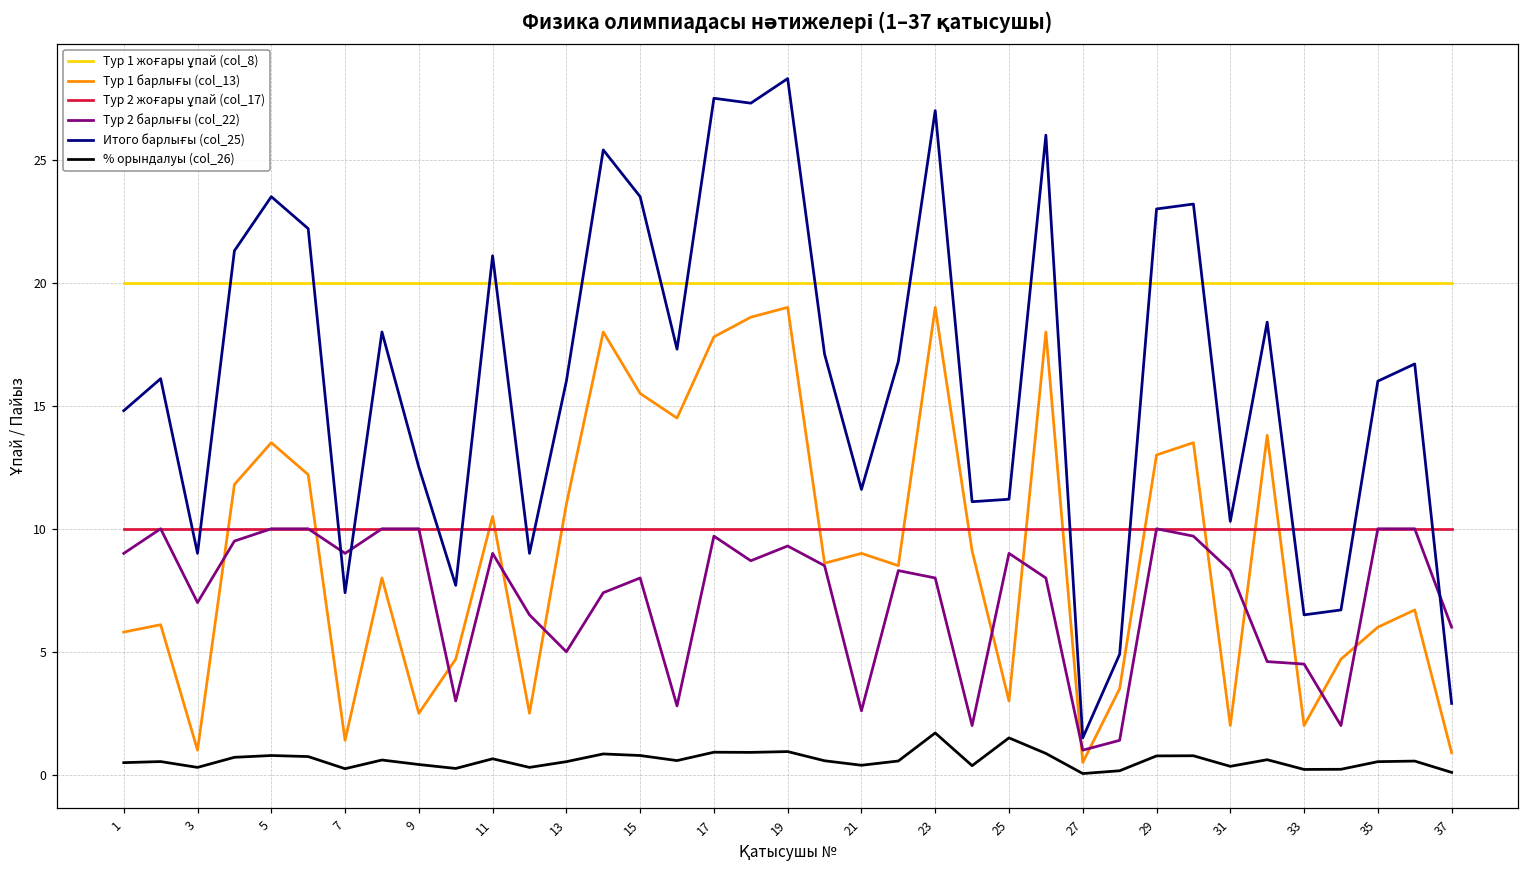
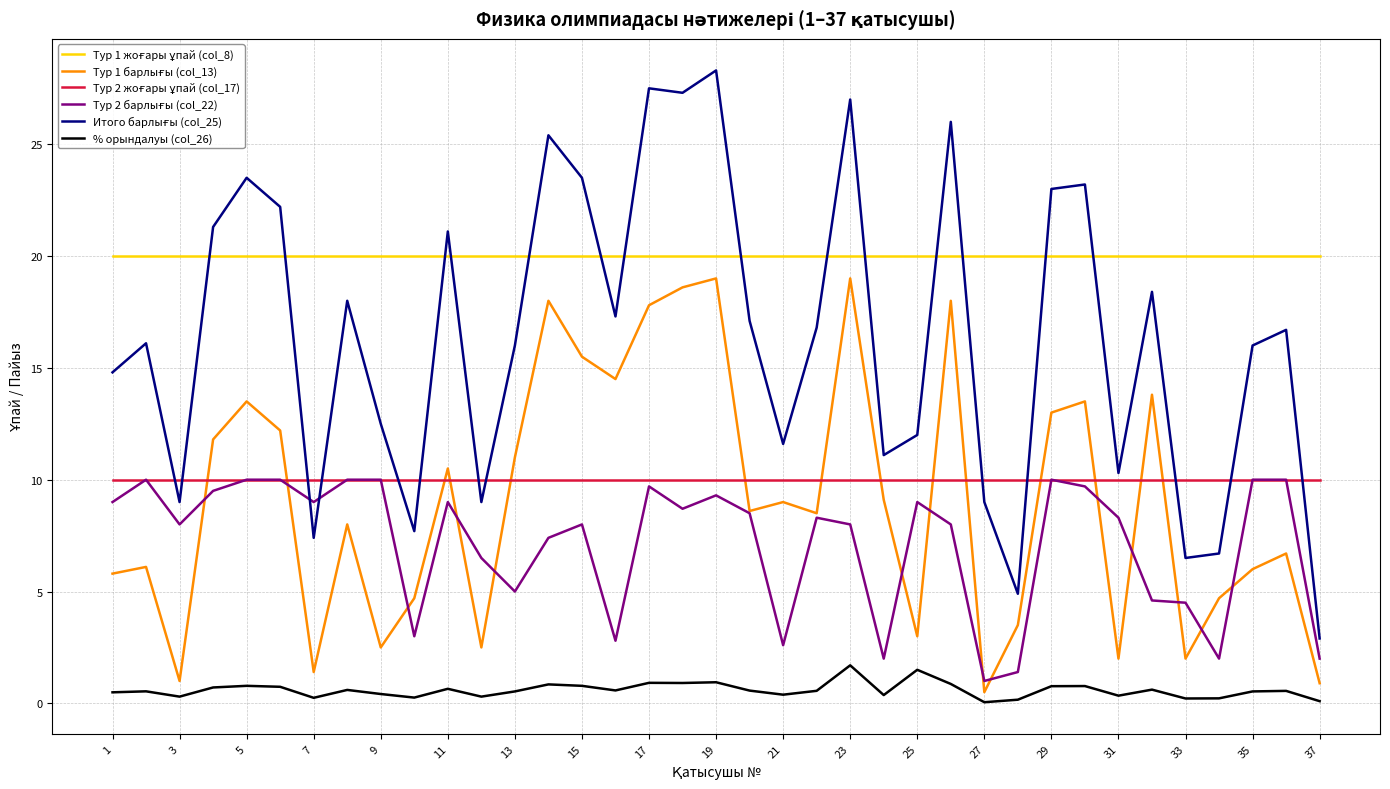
  {
    "Тур 1 жоғары ұпай (col_8)": {
      "1": 20.0,
      "3": 20.0,
      "5": 20.0,
      "7": 20.0,
      "9": 20.0,
      "11": 20.0,
      "13": 20.0,
      "15": 20.0,
      "17": 20.0,
      "19": 20.0,
      "21": 20.0,
      "23": 20.0,
      "25": 20.0,
      "27": 20.0,
      "29": 20.0,
      "31": 20.0,
      "33": 20.0,
      "35": 20.0,
      "37": 20.0
    },
    "Тур 1 барлығы (col_13)": {
      "1": 5.8,
      "3": 1.0,
      "5": 13.5,
      "7": 1.4,
      "9": 2.5,
      "11": 10.5,
      "13": 11.0,
      "15": 15.5,
      "17": 17.8,
      "19": 19.0,
      "21": 9.0,
      "23": 19.0,
      "25": 3.0,
      "27": 0.5,
      "29": 13.0,
      "31": 2.0,
      "33": 2.0,
      "35": 6.0,
      "37": 0.9
    },
    "Тур 2 жоғары ұпай (col_17)": {
      "1": 10.0,
      "3": 10.0,
      "7": 10.0,
      "11": 10.0,
      "13": 10.0,
      "15": 10.0,
      "17": 10.0,
      "19": 10.0,
      "21": 10.0,
      "23": 10.0,
      "25": 10.0,
      "27": 10.0,
      "31": 10.0,
      "33": 10.0,
      "37": 10.0
    },
    "Тур 2 барлығы (col_22)": {
      "1": 9,
-     "3": 7,
+     "3": 8,
      "7": 9,
      "11": 9,
      "13": 5,
      "15": 8,
      "17": 9.7,
      "19": 9.3,
      "21": 2.6,
      "23": 8,
      "25": 9,
      "27": 1,
      "31": 8.3,
      "33": 4.5,
-     "37": 6
+     "37": 2
    },
    "Итого барлығы (col_25)": {
      "1": 14.8,
      "3": 9.0,
      "5": 23.5,
      "7": 7.4,
      "9": 12.5,
      "11": 21.1,
      "13": 16.0,
      "15": 23.5,
      "17": 27.5,
      "19": 28.3,
      "21": 11.6,
      "23": 27.0,
-     "25": 11.2,
-     "27": 1.5,
+     "25": 12.0,
+     "27": 9.0,
      "29": 23.0,
      "31": 10.3,
      "33": 6.5,
      "35": 16.0,
      "37": 2.9
    },
    "% орындалуы (col_26)": {
      "1": 0.5,
      "3": 0.3,
      "5": 0.8,
      "7": 0.2,
      "9": 0.4,
      "11": 0.7,
      "13": 0.5,
      "15": 0.8,
      "17": 0.9,
      "19": 0.9,
      "21": 0.4,
      "23": 1.7,
      "25": 1.5,
      "27": 0.1,
      "29": 0.8,
      "31": 0.3,
      "33": 0.2,
      "35": 0.5,
      "37": 0.1
    }
  }
